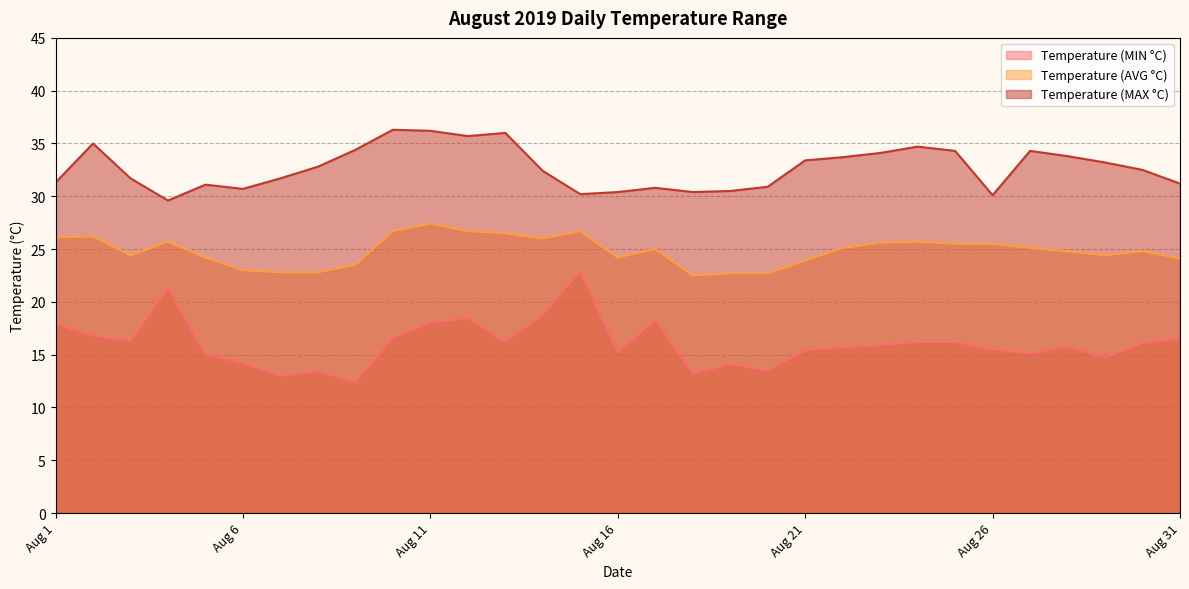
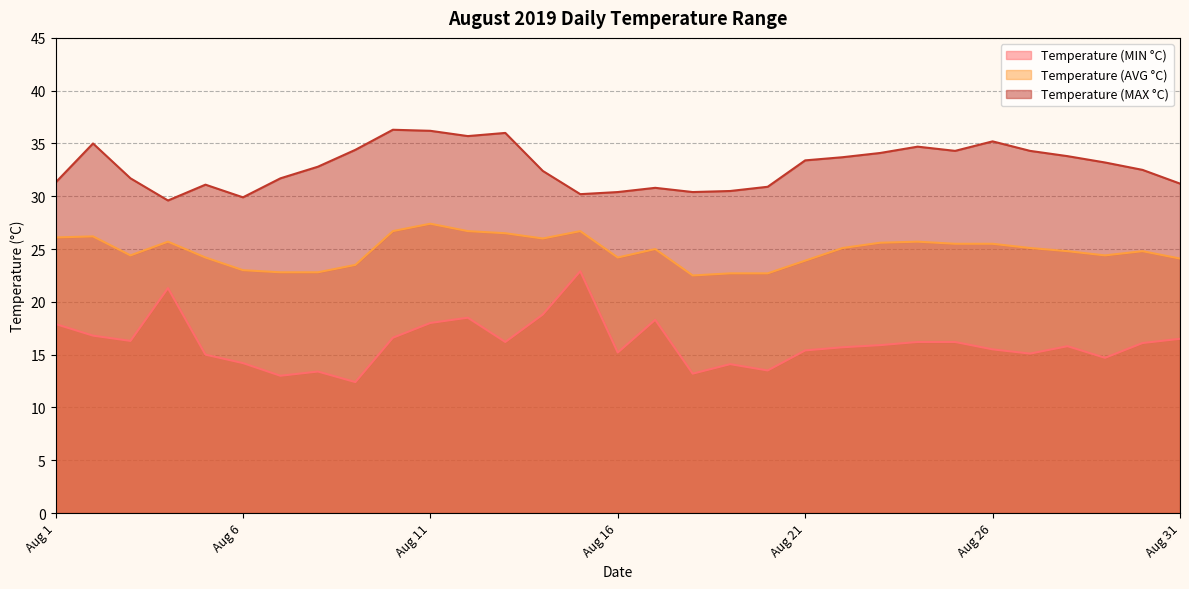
  {
    "Temperature (MAX °C)": {
      "Aug 1": 31.3,
-     "Aug 6": 30.7,
+     "Aug 6": 29.9,
      "Aug 11": 36.2,
      "Aug 16": 30.4,
      "Aug 21": 33.4,
-     "Aug 26": 30.1,
+     "Aug 26": 35.2,
      "Aug 31": 31.2
    }
  }
